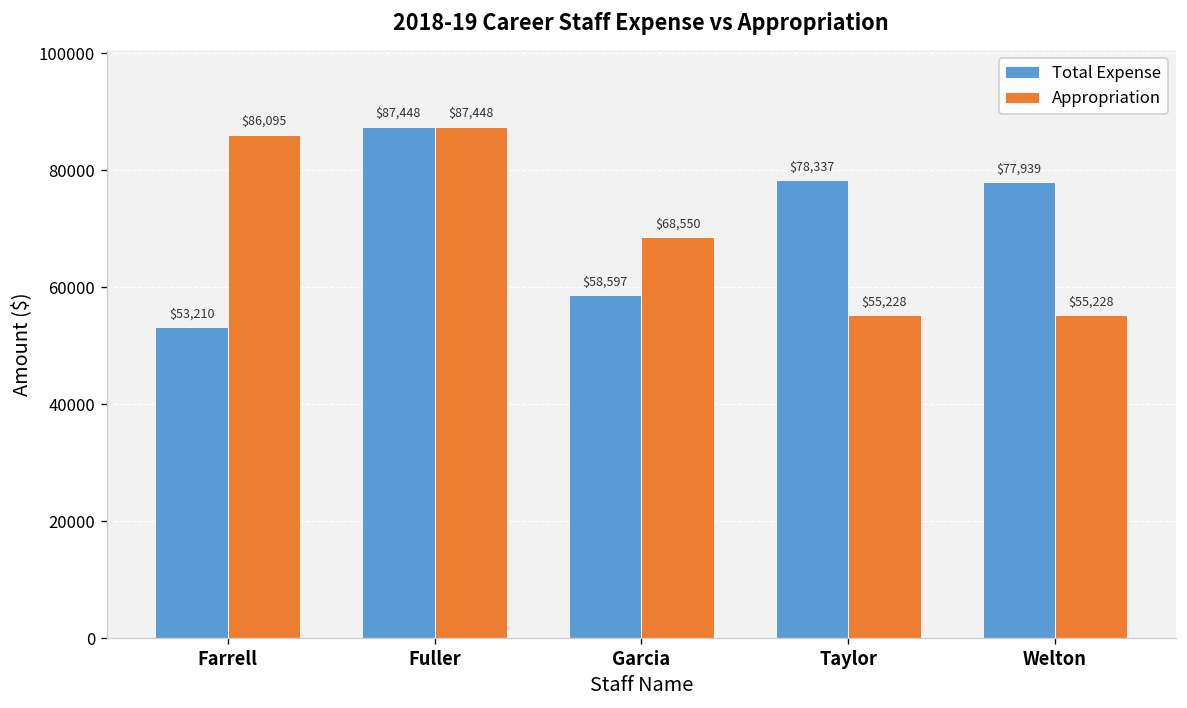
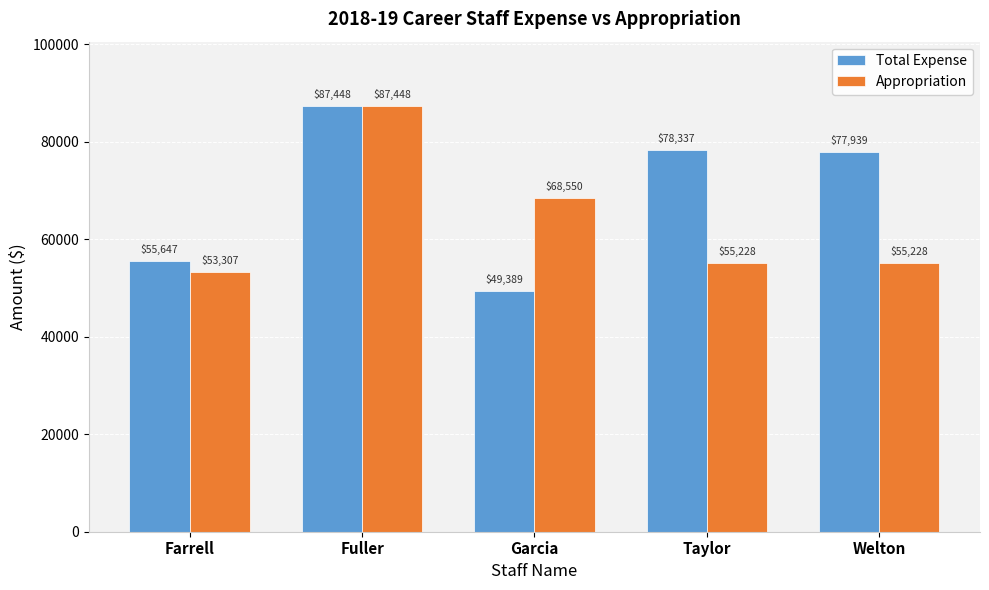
  {
    "Total Expense": {
-     "Farrell": "$53,210",
+     "Farrell": "$55,647",
      "Fuller": "$87,448",
-     "Garcia": "$58,597",
+     "Garcia": "$49,389",
      "Taylor": "$78,337",
      "Welton": "$77,939"
    },
    "Appropriation": {
-     "Farrell": "$86,095",
+     "Farrell": "$53,307",
      "Fuller": "$87,448",
      "Garcia": "$68,550",
      "Taylor": "$55,228",
      "Welton": "$55,228"
    }
  }
